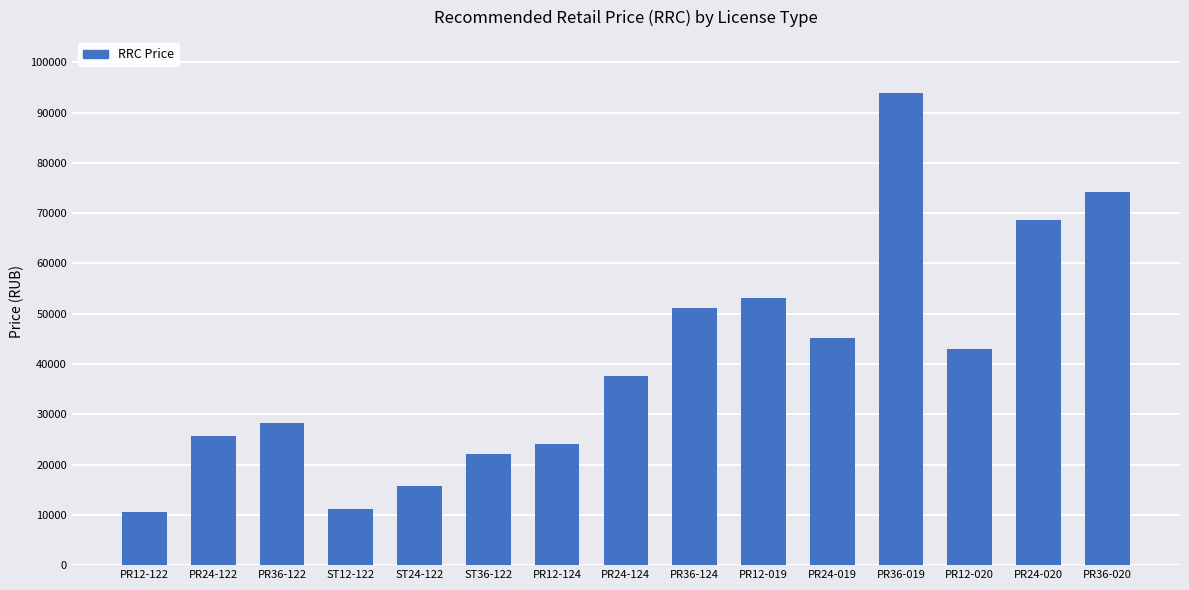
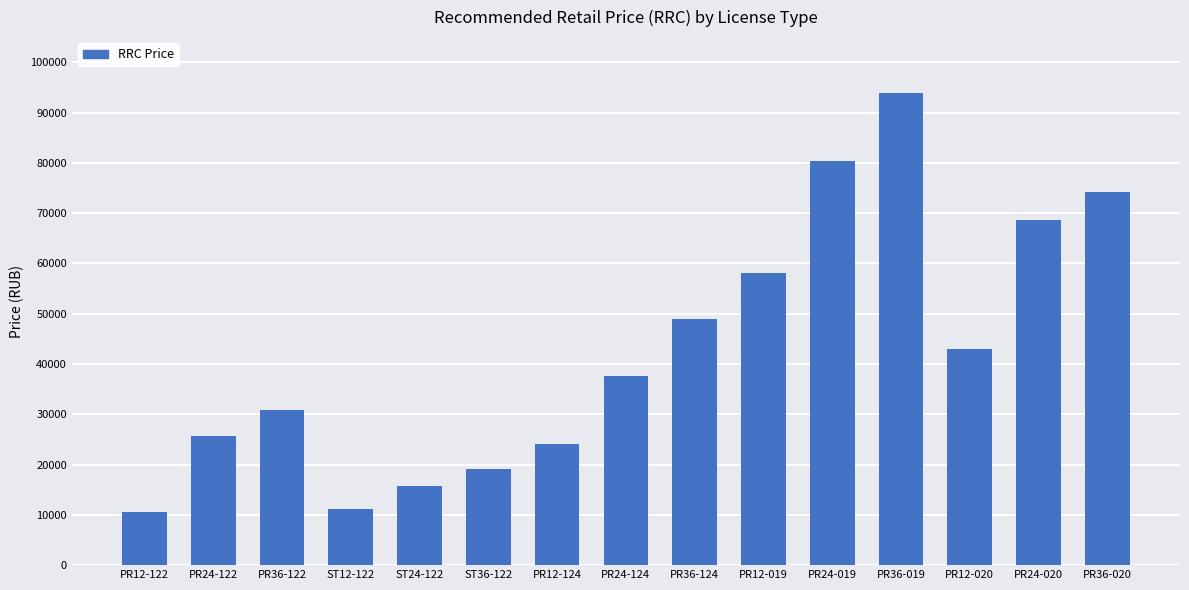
  {
    "PR12-122": 11000,
    "PR24-122": 26000,
-   "PR36-122": 28000,
+   "PR36-122": 31000,
    "ST12-122": 11000,
    "ST24-122": 16000,
-   "ST36-122": 22000,
+   "ST36-122": 19000,
    "PR12-124": 24000,
    "PR24-124": 38000,
-   "PR36-124": 51000,
-   "PR12-019": 53000,
-   "PR24-019": 45000,
+   "PR36-124": 49000,
+   "PR12-019": 58000,
+   "PR24-019": 80000,
    "PR36-019": 94000,
    "PR12-020": 43000,
    "PR24-020": 69000,
    "PR36-020": 74000
  }
